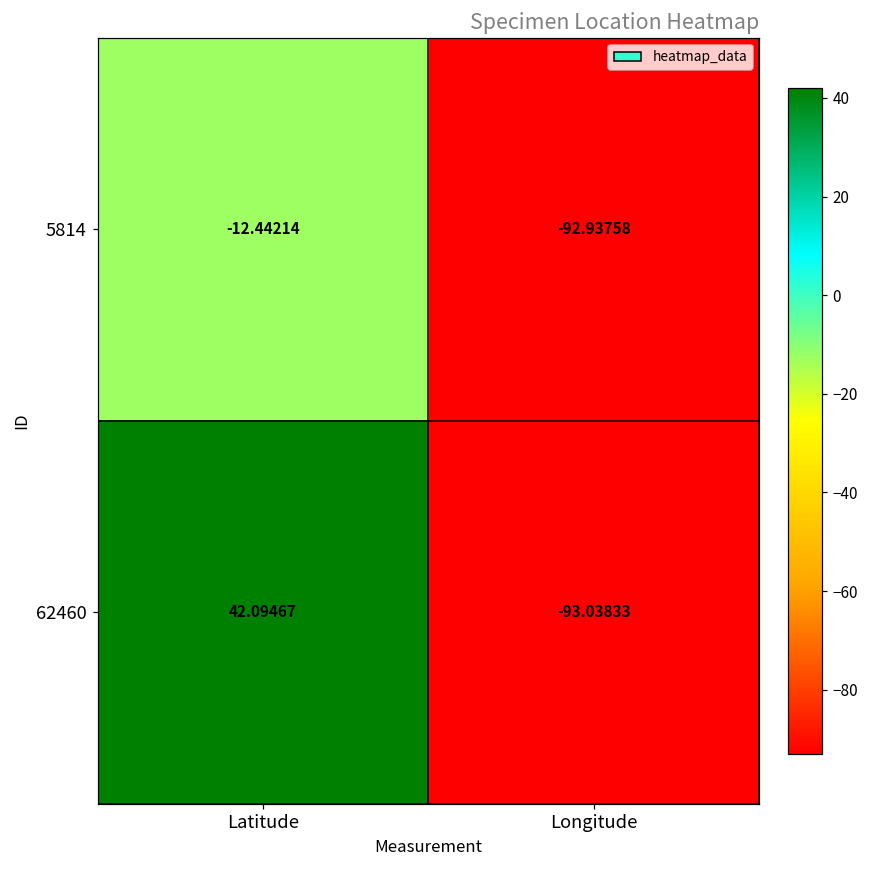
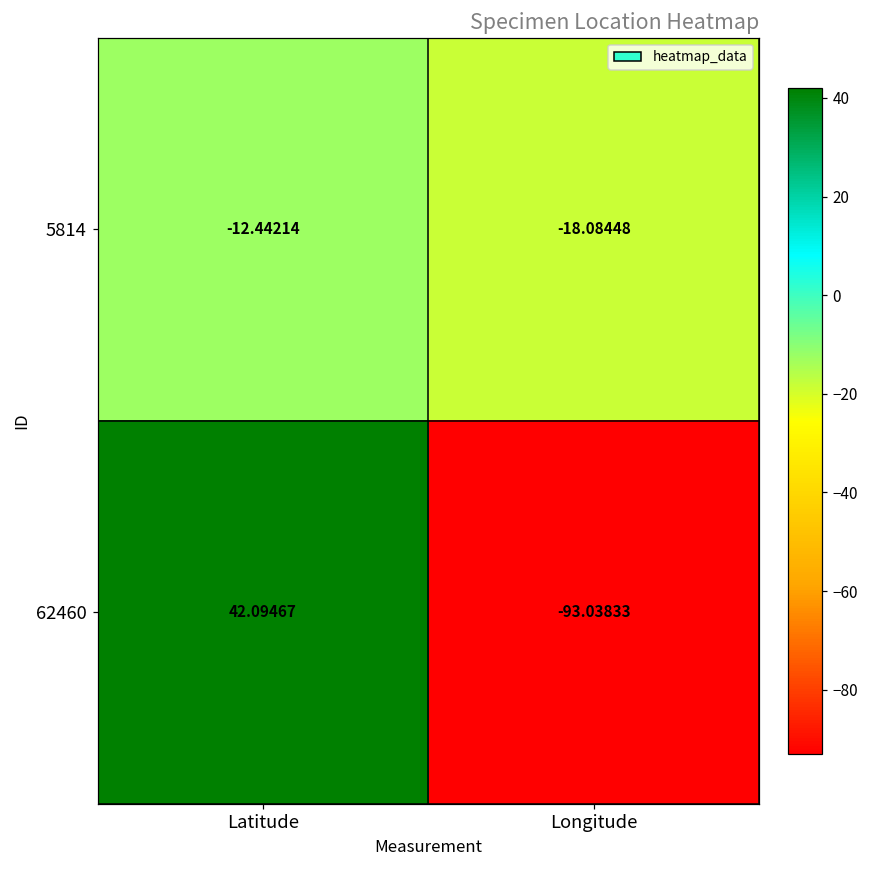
  {
    "5814": {
      "Latitude": -12.44214,
-     "Longitude": -92.93758
+     "Longitude": -18.08448
    },
    "62460": {
      "Latitude": 42.09467,
      "Longitude": -93.03833
    }
  }
